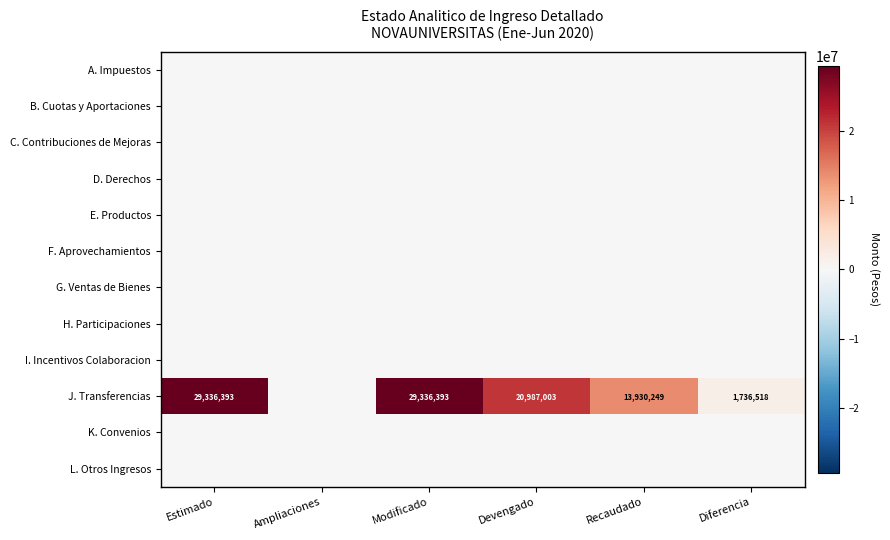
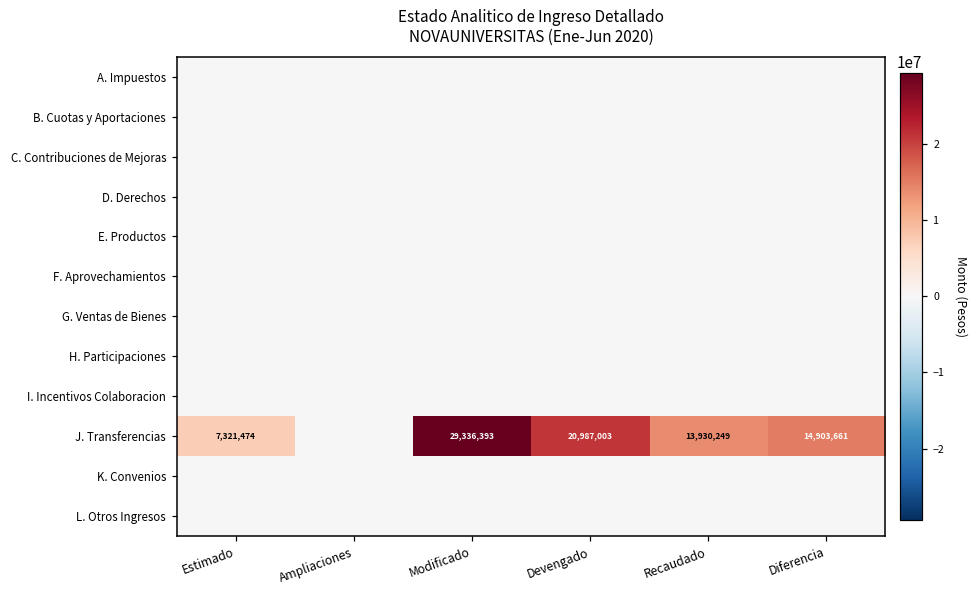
  {
    "J. Transferencias": {
-     "Estimado": "29,336,393",
+     "Estimado": "7,321,474",
      "Modificado": "29,336,393",
      "Devengado": "20,987,003",
      "Recaudado": "13,930,249",
-     "Diferencia": "1,736,518"
+     "Diferencia": "14,903,661"
    }
  }
